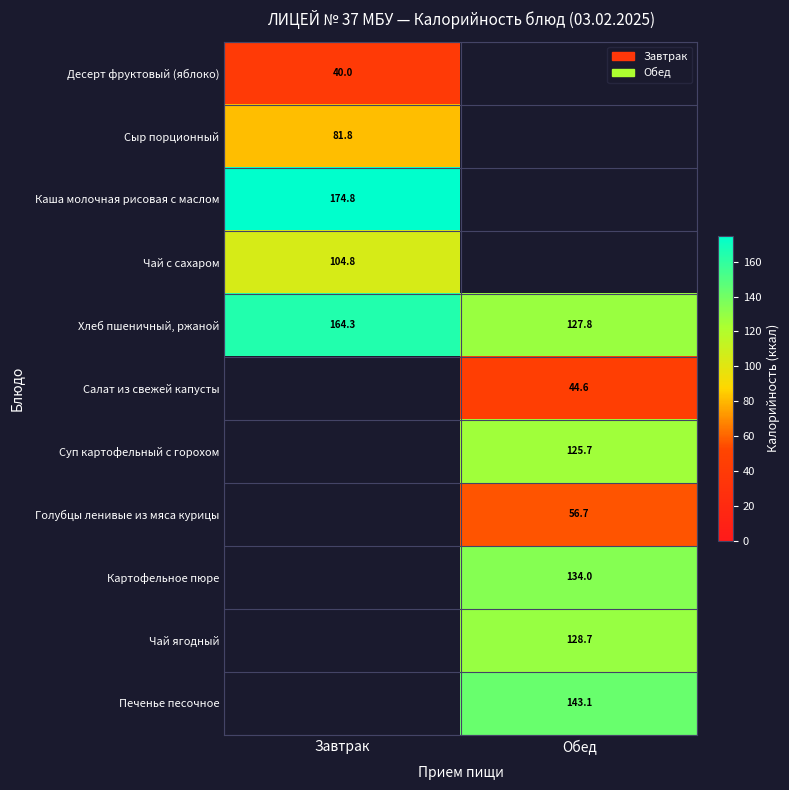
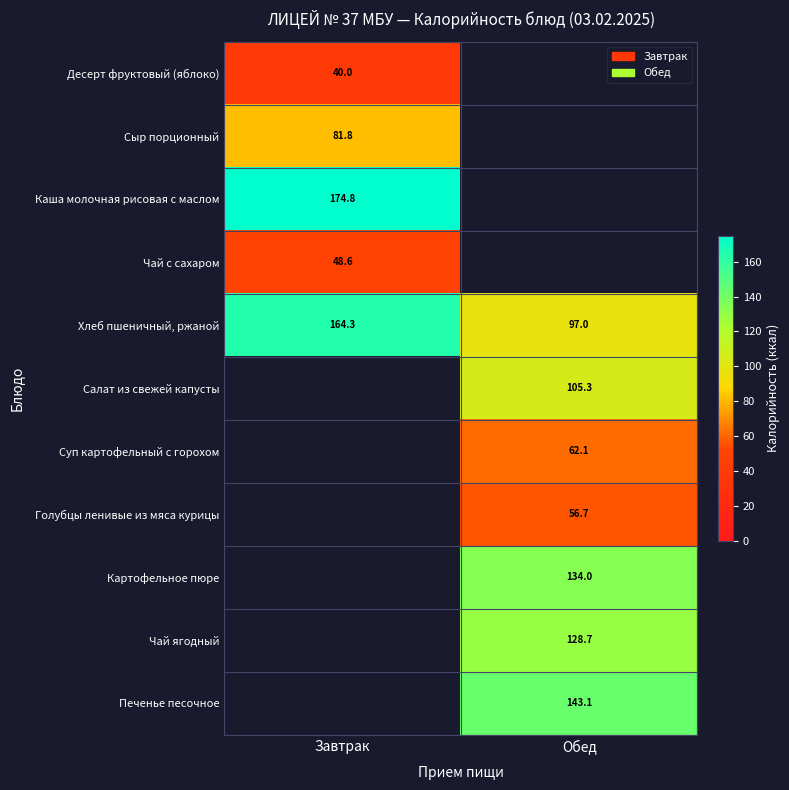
  {
    "Десерт фруктовый (яблоко)": {
      "Завтрак": 40.0
    },
    "Сыр порционный": {
      "Завтрак": 81.8
    },
    "Каша молочная рисовая с маслом": {
      "Завтрак": 174.8
    },
    "Чай с сахаром": {
-     "Завтрак": 104.8
+     "Завтрак": 48.6
    },
    "Хлеб пшеничный, ржаной": {
      "Завтрак": 164.3,
-     "Обед": 127.8
+     "Обед": 97.0
    },
    "Салат из свежей капусты": {
-     "Обед": 44.6
+     "Обед": 105.3
    },
    "Суп картофельный с горохом": {
-     "Обед": 125.7
+     "Обед": 62.1
    },
    "Голубцы ленивые из мяса курицы": {
      "Обед": 56.7
    },
    "Картофельное пюре": {
      "Обед": 134.0
    },
    "Чай ягодный": {
      "Обед": 128.7
    },
    "Печенье песочное": {
      "Обед": 143.1
    }
  }
